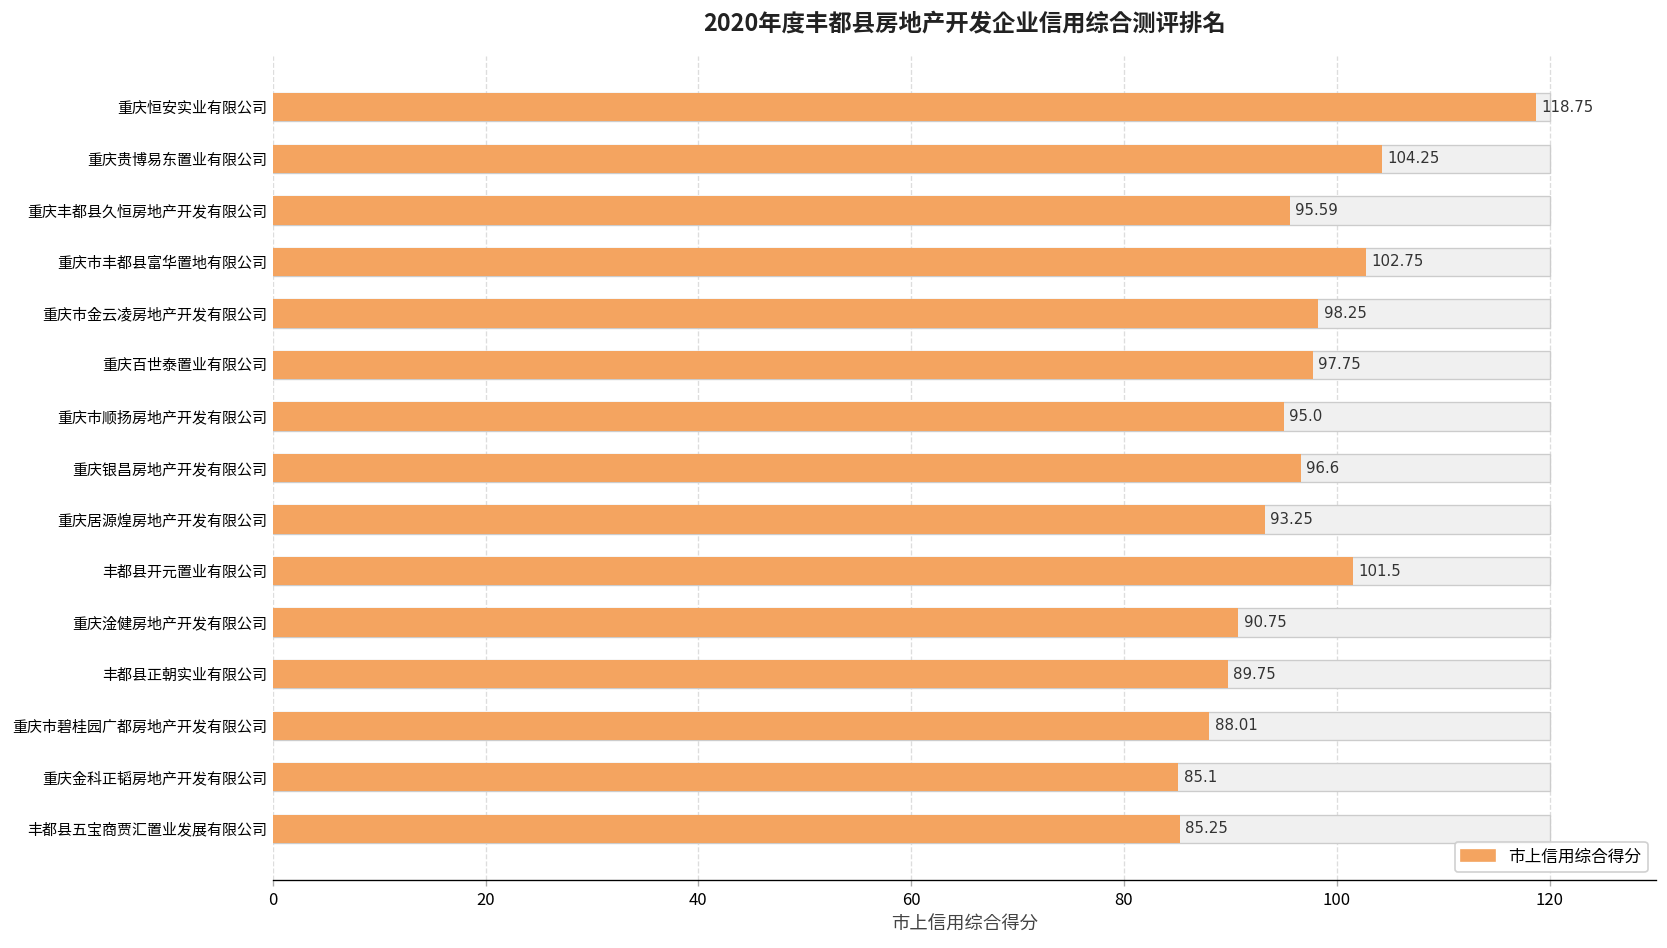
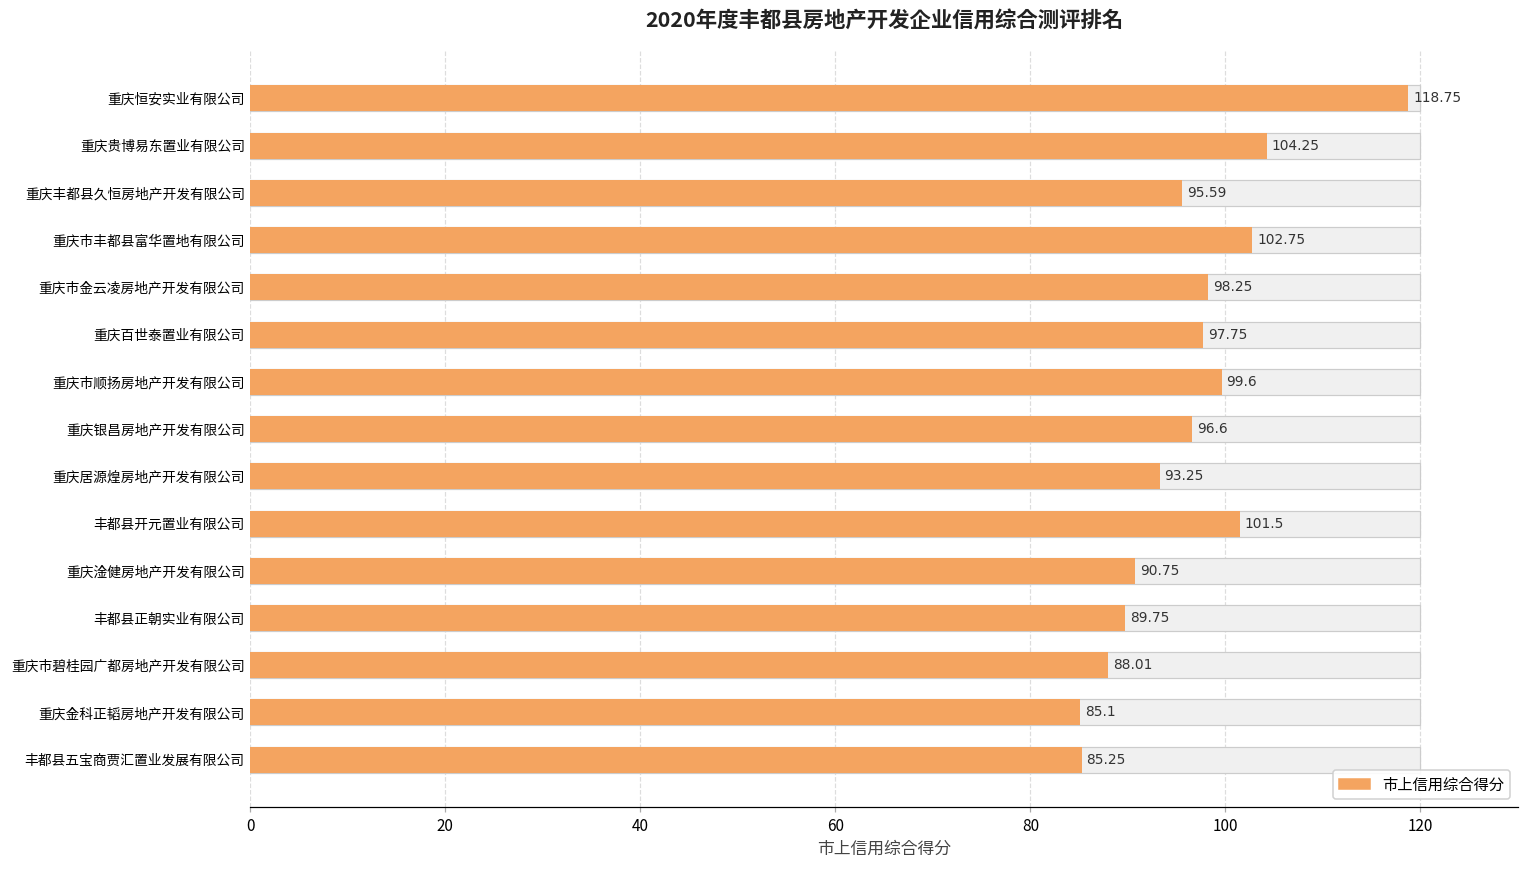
  {
    "市上信用综合得分": {
-     "重庆市顺扬房地产开发有限公司": 95.0
+     "重庆市顺扬房地产开发有限公司": 99.6
    }
  }
